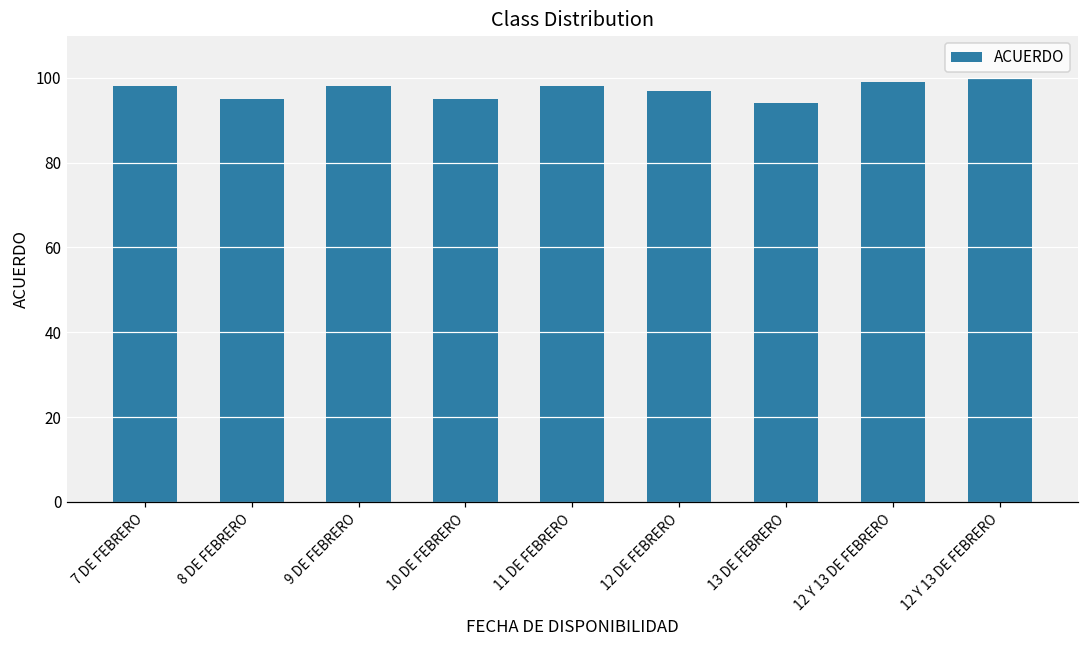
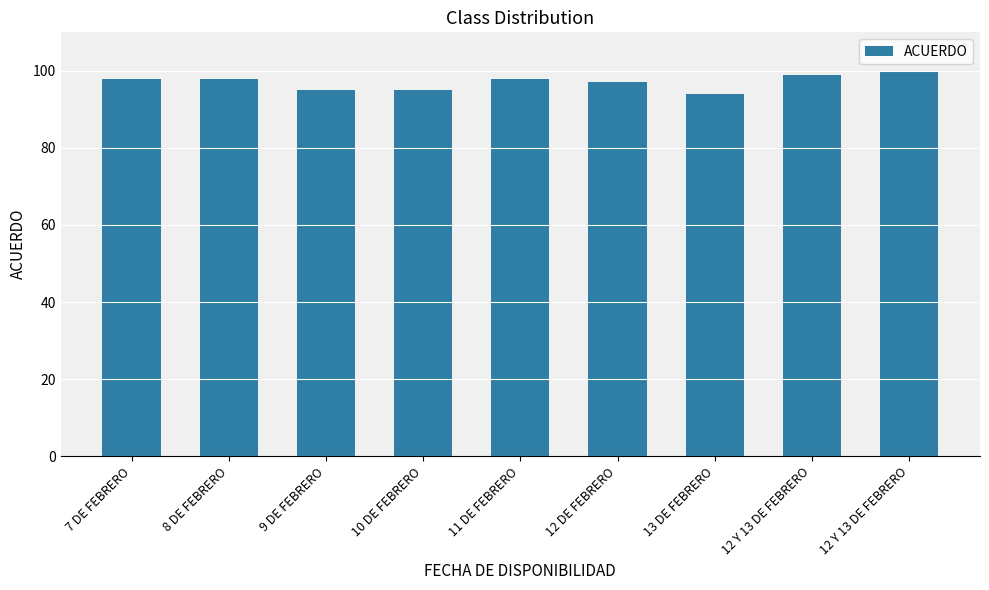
  {
    "7 DE FEBRERO": 98,
-   "8 DE FEBRERO": 95,
-   "9 DE FEBRERO": 98,
+   "8 DE FEBRERO": 98,
+   "9 DE FEBRERO": 95,
    "10 DE FEBRERO": 95,
    "11 DE FEBRERO": 98,
    "12 DE FEBRERO": 97,
    "13 DE FEBRERO": 94
  }
